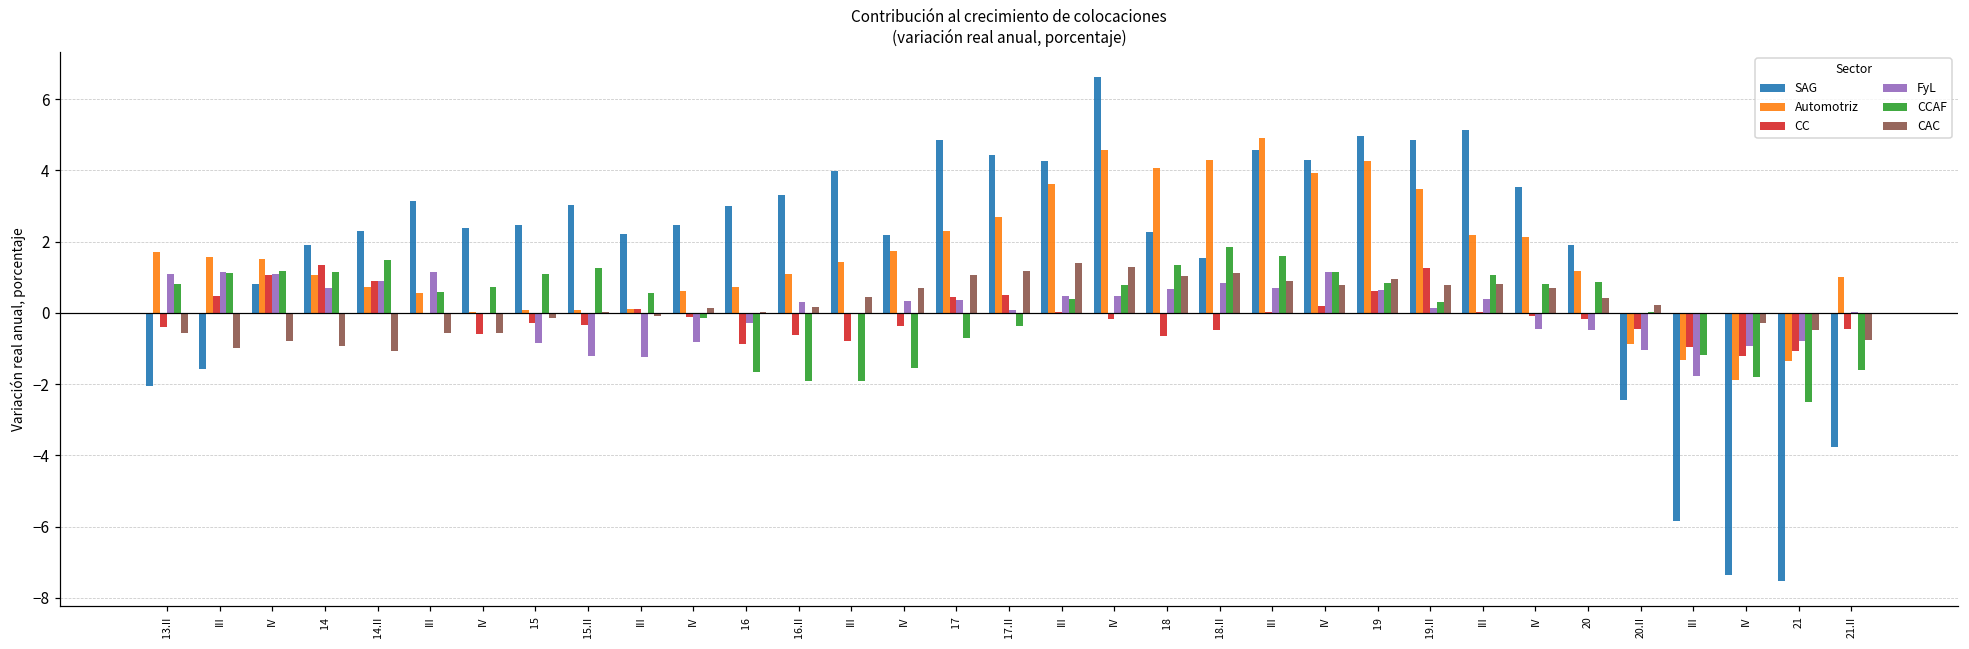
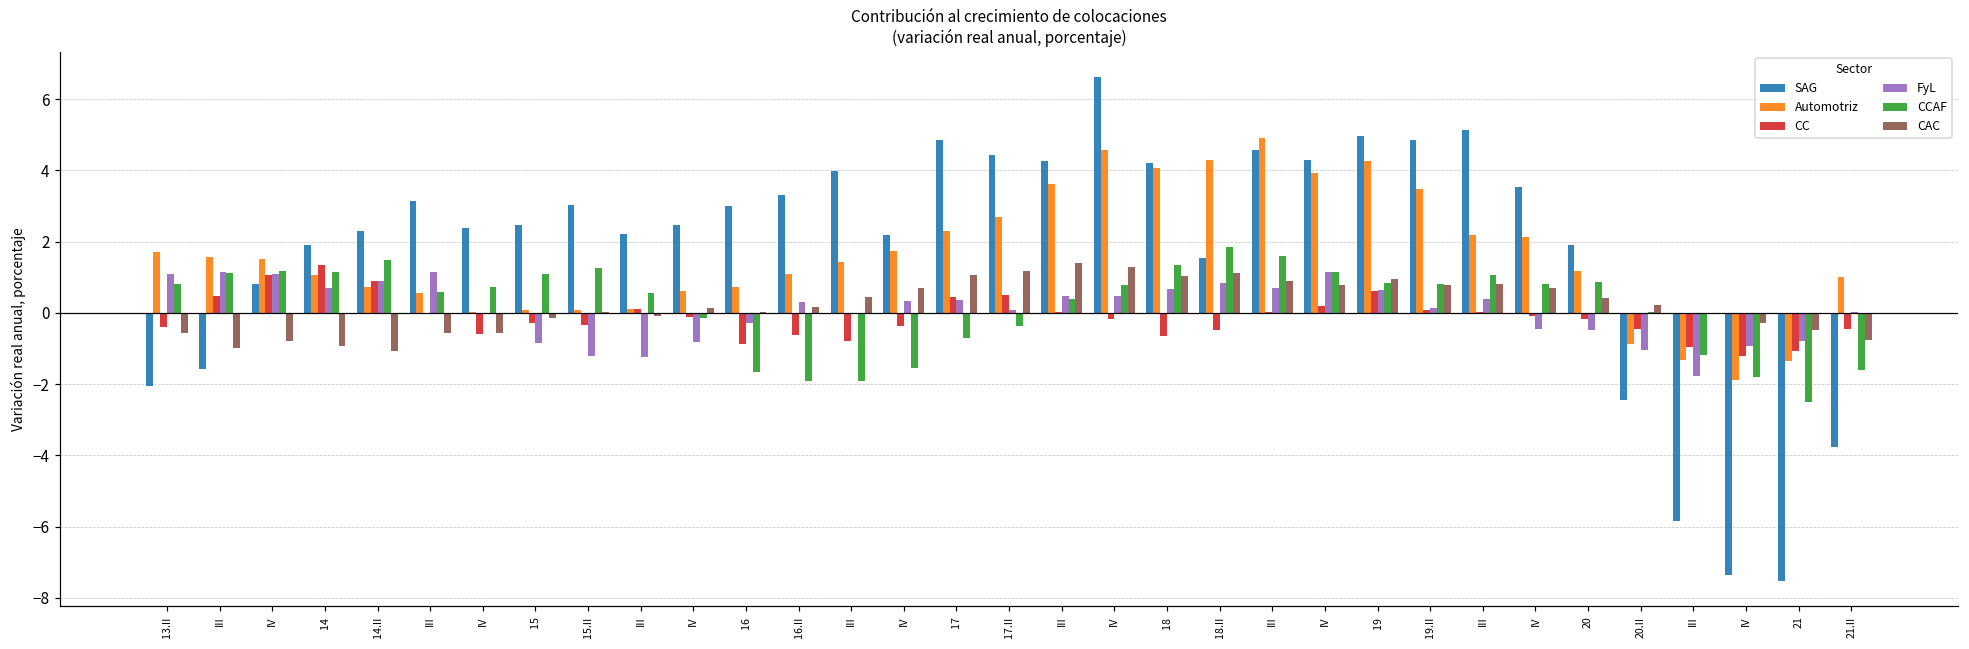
  {
    "SAG": {
      "13.II": -2.0,
      "14": 1.9,
      "14.II": 2.3,
      "15": 2.5,
      "15.II": 3.0,
      "16": 3.0,
      "16.II": 3.3,
      "17": 4.8,
      "17.II": 4.4,
-     "18": 2.3,
+     "18": 4.2,
      "18.II": 1.6,
      "19": 5.0,
      "19.II": 4.8,
      "20": 1.9,
      "20.II": -2.4,
      "21": -7.5,
      "21.II": -3.8
    },
    "Automotriz": {
      "13.II": 1.7,
      "14": 1.1,
      "14.II": 0.7,
      "15.II": 0.1,
      "16": 0.7,
      "16.II": 1.1,
      "17": 2.3,
      "17.II": 2.7,
      "18": 4.1,
      "18.II": 4.3,
      "19": 4.3,
      "19.II": 3.5,
      "20": 1.2,
      "20.II": -0.9,
      "21": -1.4,
      "21.II": 1.0
    },
    "CC": {
      "13.II": -0.4,
      "14": 1.3,
      "14.II": 0.9,
      "15": -0.3,
      "15.II": -0.3,
      "16": -0.9,
      "16.II": -0.6,
      "17": 0.4,
      "17.II": 0.5,
      "18": -0.7,
      "18.II": -0.5,
      "19": 0.6,
-     "19.II": 1.3,
+     "19.II": 0.1,
      "20": -0.2,
      "20.II": -0.4,
      "21": -1.1,
      "21.II": -0.4
    },
    "FyL": {
      "13.II": 1.1,
      "14": 0.7,
      "14.II": 0.9,
      "15": -0.9,
      "15.II": -1.2,
      "16": -0.3,
      "16.II": 0.3,
      "17": 0.4,
      "18": 0.7,
      "18.II": 0.9,
      "19": 0.6,
      "19.II": 0.1,
      "20": -0.5,
      "20.II": -1.1,
      "21": -0.8
    },
    "CCAF": {
      "13.II": 0.8,
      "14": 1.1,
      "14.II": 1.5,
      "15": 1.1,
      "15.II": 1.3,
      "16": -1.6,
      "16.II": -1.9,
      "17": -0.7,
      "17.II": -0.4,
      "18": 1.3,
      "18.II": 1.8,
      "19": 0.9,
-     "19.II": 0.3,
+     "19.II": 0.8,
      "20": 0.9,
      "21": -2.5,
      "21.II": -1.6
    },
    "CAC": {
      "13.II": -0.6,
      "14": -0.9,
      "14.II": -1.1,
      "15": -0.1,
      "16.II": 0.2,
      "17": 1.1,
      "17.II": 1.2,
      "18": 1.0,
      "18.II": 1.1,
      "19": 0.9,
      "19.II": 0.8,
      "20": 0.4,
      "20.II": 0.2,
      "21": -0.5,
      "21.II": -0.8
    }
  }
